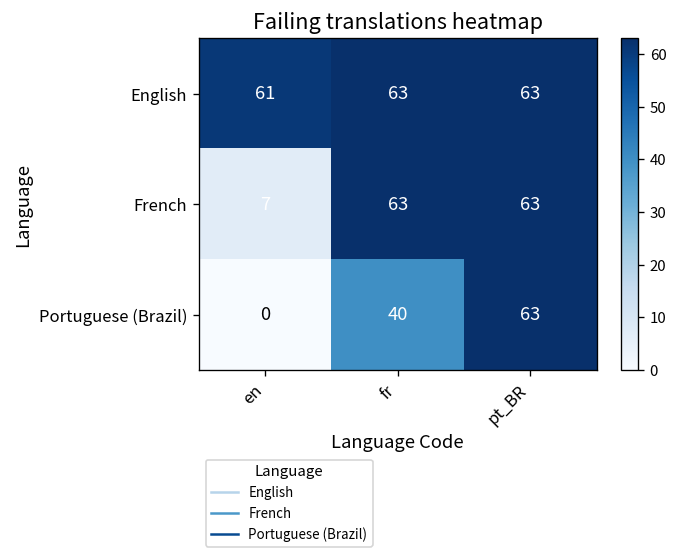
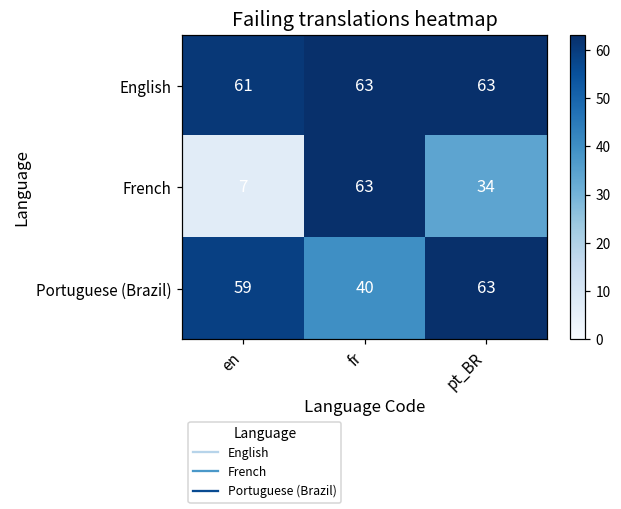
  {
    "English": {
      "en": 61,
      "fr": 63,
      "pt_BR": 63
    },
    "French": {
      "fr": 63,
-     "pt_BR": 63
+     "pt_BR": 34
    },
    "Portuguese (Brazil)": {
-     "en": 0,
+     "en": 59,
      "fr": 40,
      "pt_BR": 63
    }
  }
